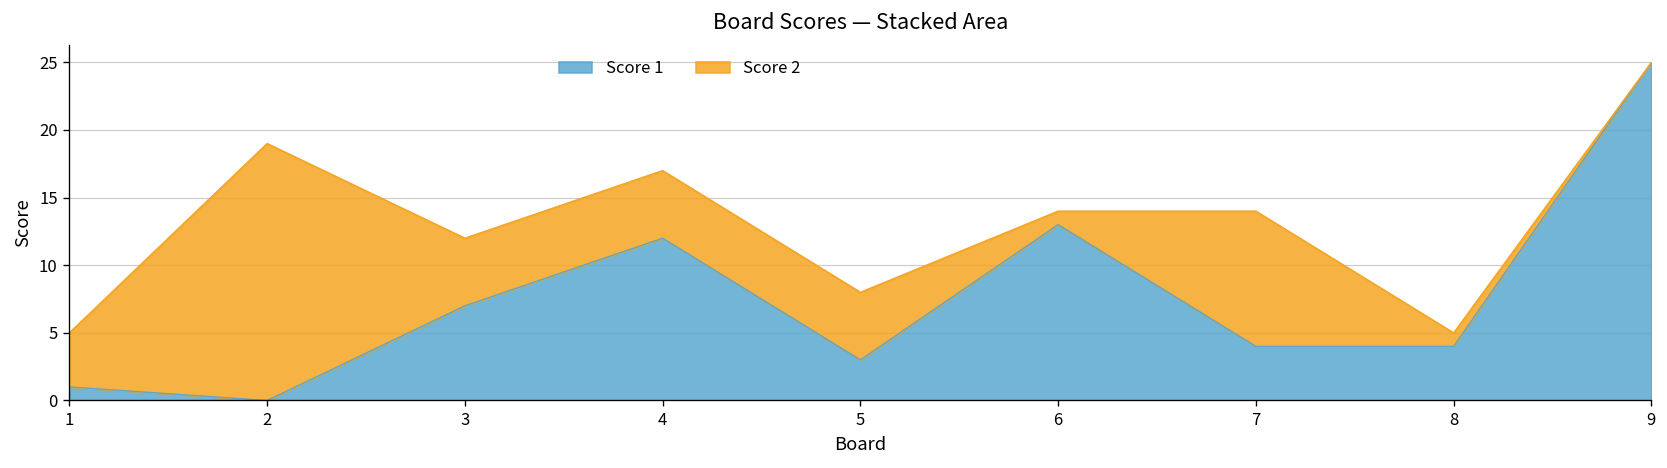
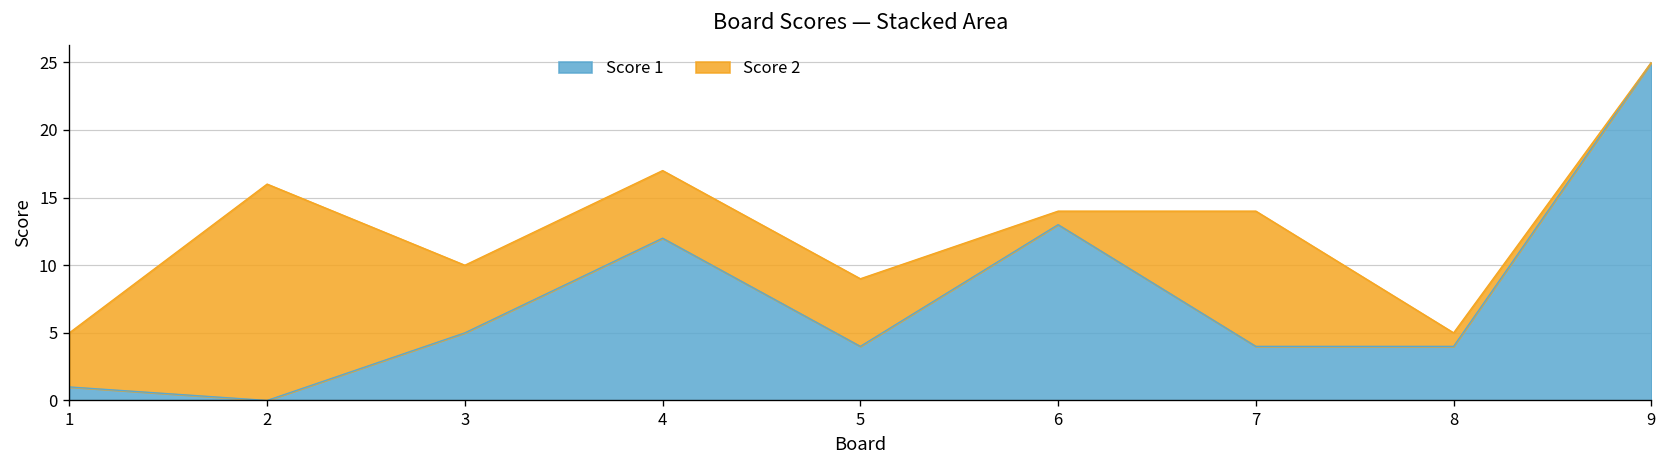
  {
    "Score 1": {
      "1": 1,
      "2": 0,
-     "3": 7,
+     "3": 5,
      "4": 12,
-     "5": 3,
+     "5": 4,
      "6": 13,
      "7": 4,
      "8": 4
    },
    "Score 2": {
      "1": 4,
-     "2": 19,
+     "2": 16,
      "3": 5,
      "4": 5,
      "5": 5,
      "6": 1,
      "7": 10,
      "8": 1
    }
  }
